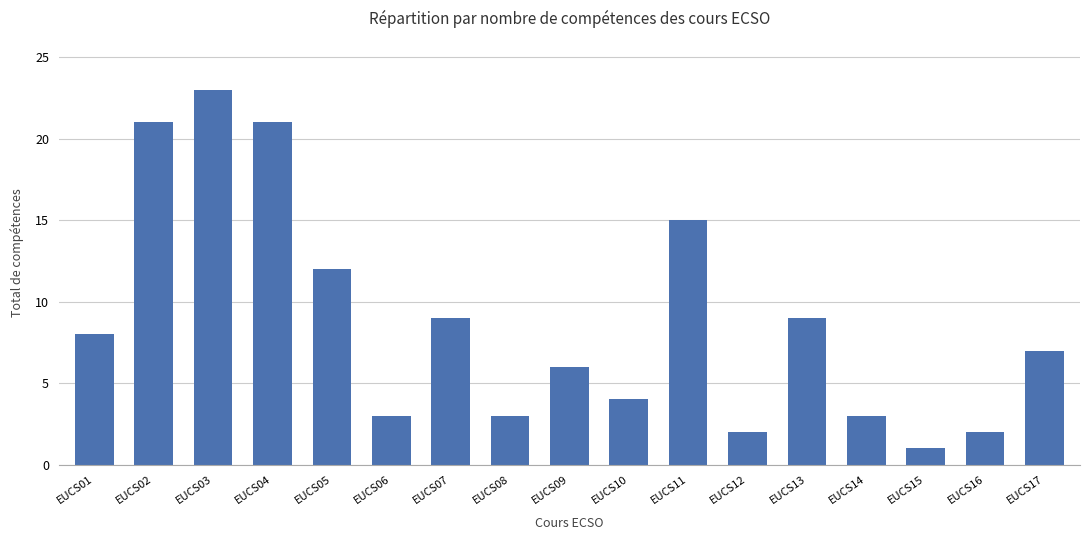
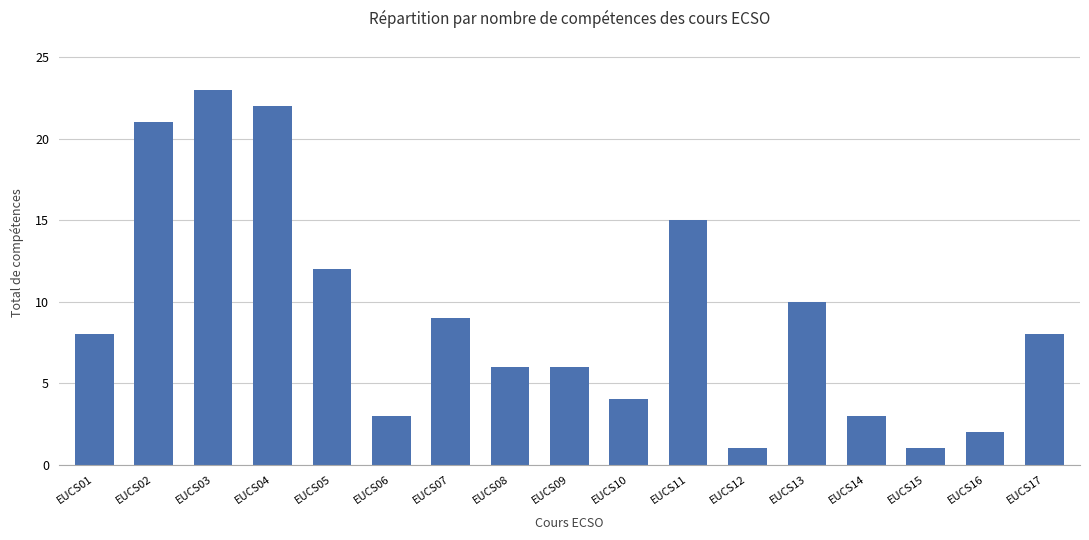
  {
    "EUCS01": 8,
    "EUCS02": 21,
    "EUCS03": 23,
-   "EUCS04": 21,
+   "EUCS04": 22,
    "EUCS05": 12,
    "EUCS06": 3,
    "EUCS07": 9,
-   "EUCS08": 3,
+   "EUCS08": 6,
    "EUCS09": 6,
    "EUCS10": 4,
    "EUCS11": 15,
-   "EUCS12": 2,
-   "EUCS13": 9,
+   "EUCS12": 1,
+   "EUCS13": 10,
    "EUCS14": 3,
    "EUCS15": 1,
    "EUCS16": 2,
-   "EUCS17": 7
+   "EUCS17": 8
  }
